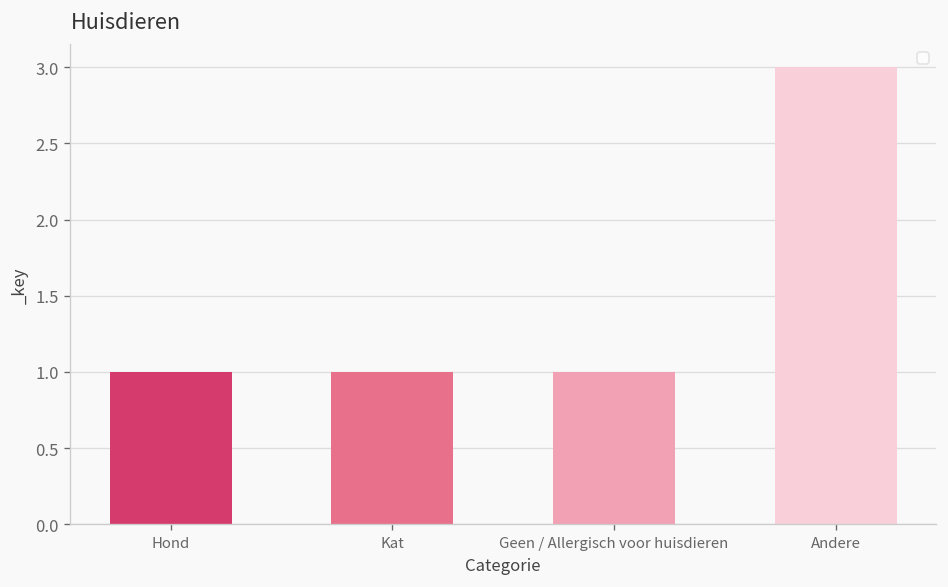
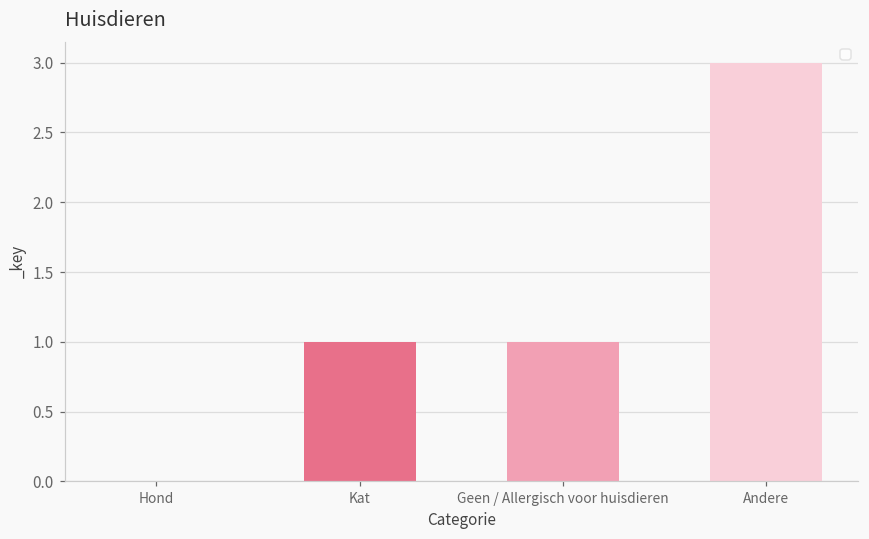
  {
-   "Hond": 1,
+   "Hond": 0,
    "Kat": 1,
    "Geen / Allergisch voor huisdieren": 1,
    "Andere": 3
  }
